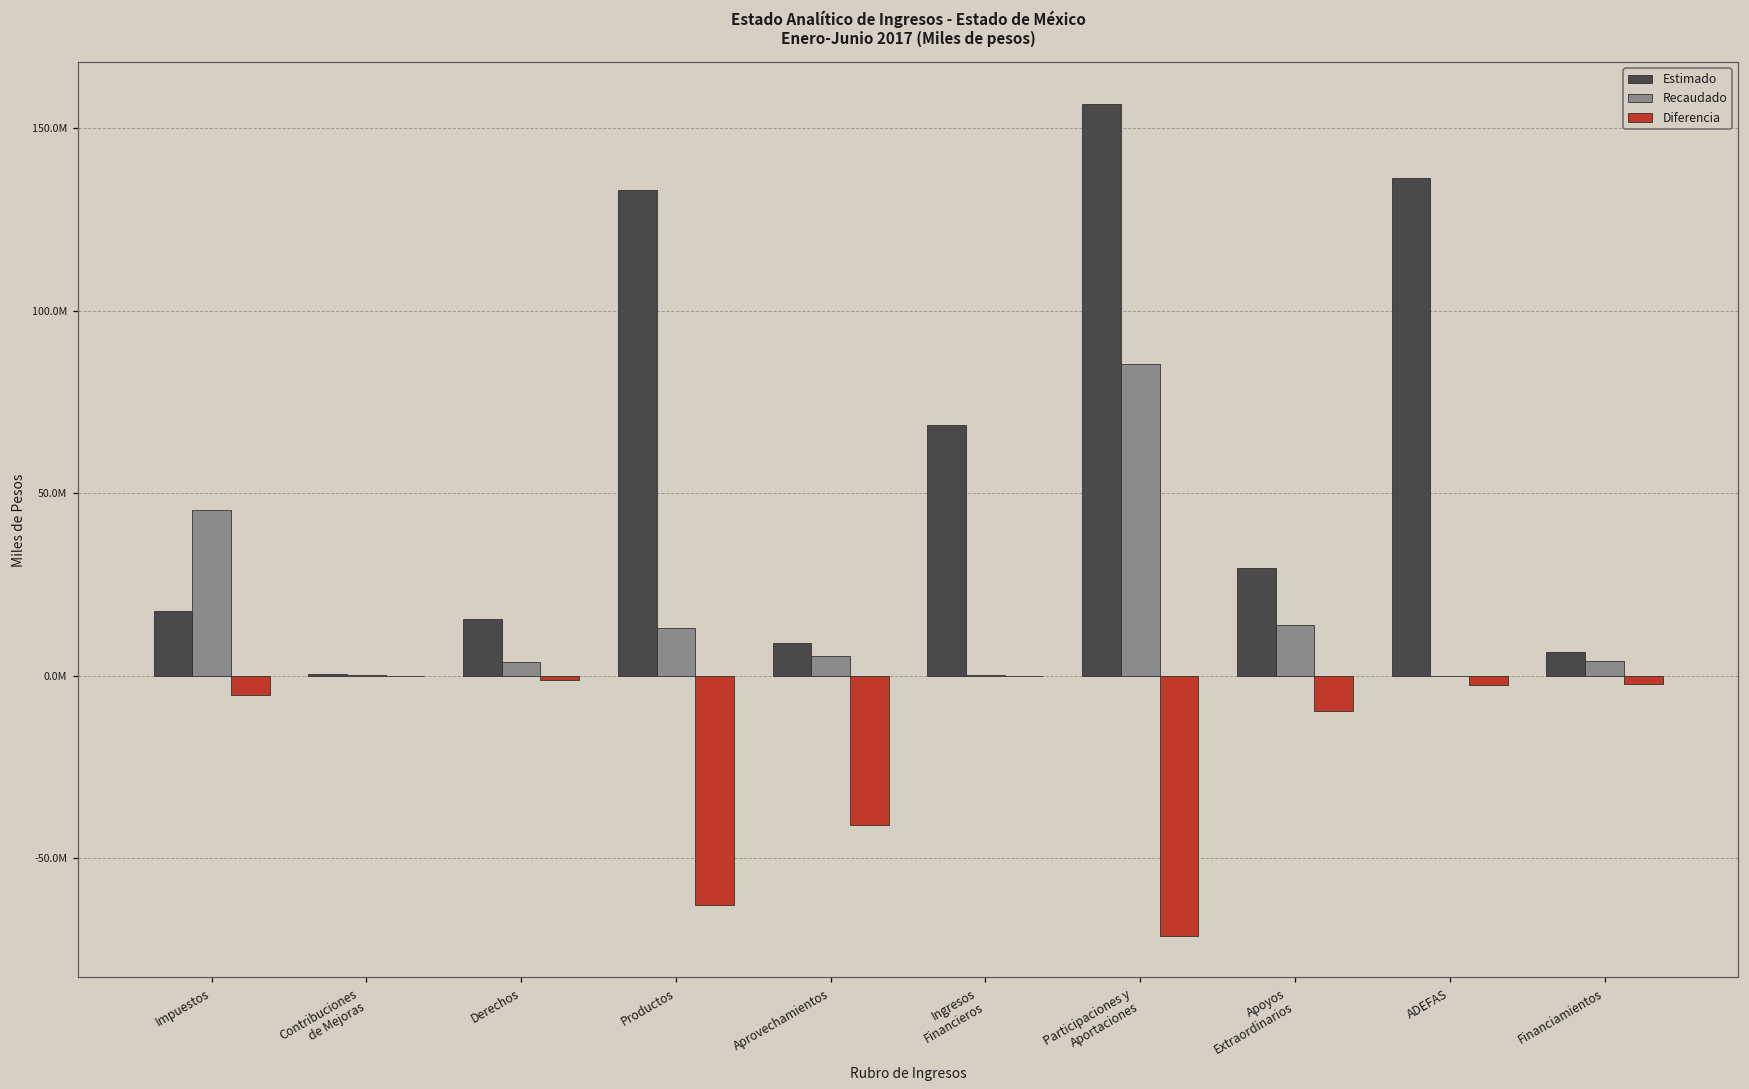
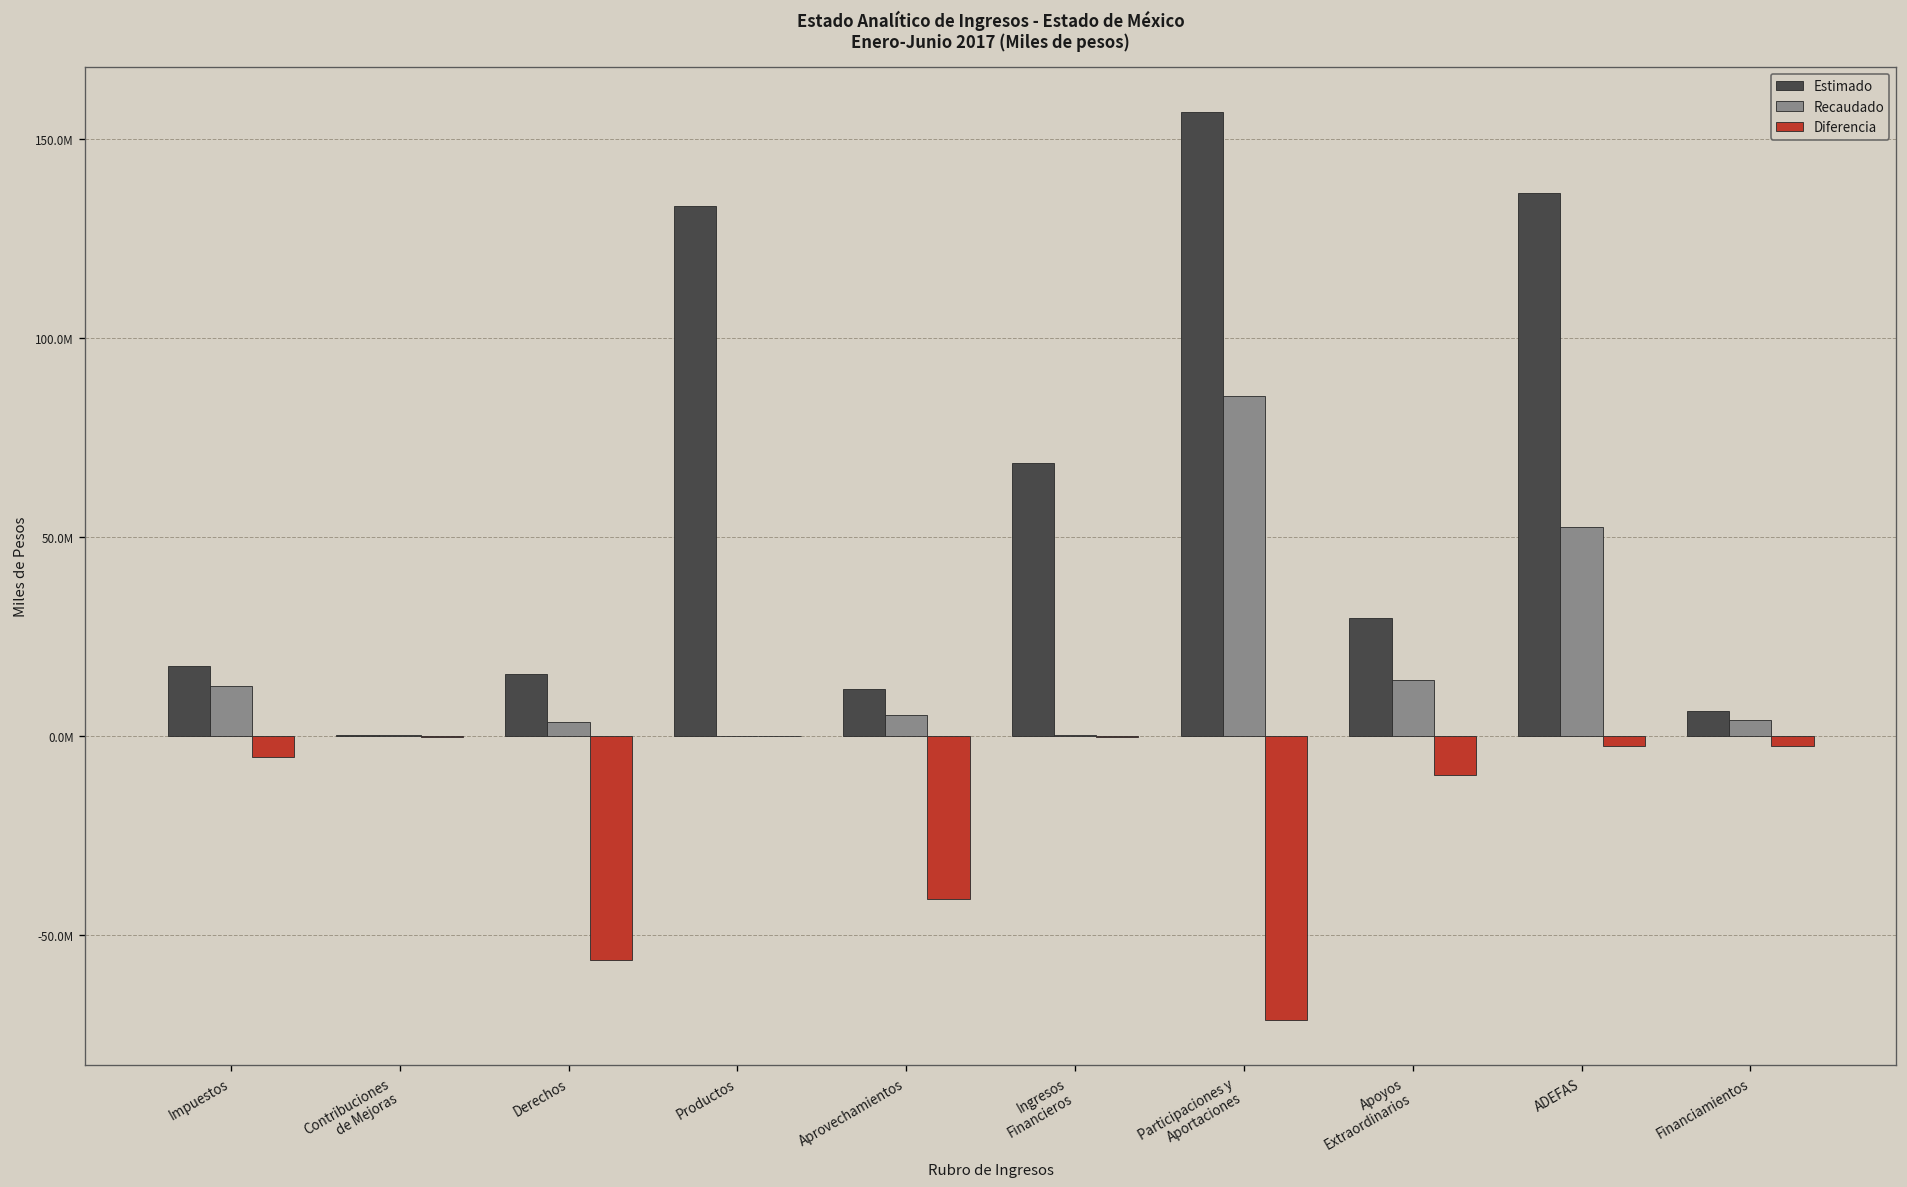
  {
    "Estimado": {
      "Impuestos": 18000000,
      "Derechos": 16000000,
      "Productos": 133000000,
-     "Aprovechamientos": 9000000,
+     "Aprovechamientos": 12000000,
      "Ingresos Financieros": 69000000,
      "Participaciones y Aportaciones": 157000000,
      "Apoyos Extraordinarios": 30000000,
      "ADEFAS": 137000000,
      "Financiamientos": 6000000
    },
    "Recaudado": {
-     "Impuestos": 45000000,
+     "Impuestos": 13000000,
      "Derechos": 4000000,
-     "Productos": 13000000,
+     "Productos": 0,
      "Aprovechamientos": 5000000,
      "Participaciones y Aportaciones": 85000000,
      "Apoyos Extraordinarios": 14000000,
-     "ADEFAS": 0,
+     "ADEFAS": 53000000,
      "Financiamientos": 4000000
    },
    "Diferencia": {
      "Impuestos": -5000000,
-     "Derechos": -1000000,
-     "Productos": -63000000,
+     "Derechos": -56000000,
+     "Productos": 0,
      "Aprovechamientos": -41000000,
      "Participaciones y Aportaciones": -71000000,
      "Apoyos Extraordinarios": -10000000,
      "ADEFAS": -2000000,
      "Financiamientos": -2000000
    }
  }
